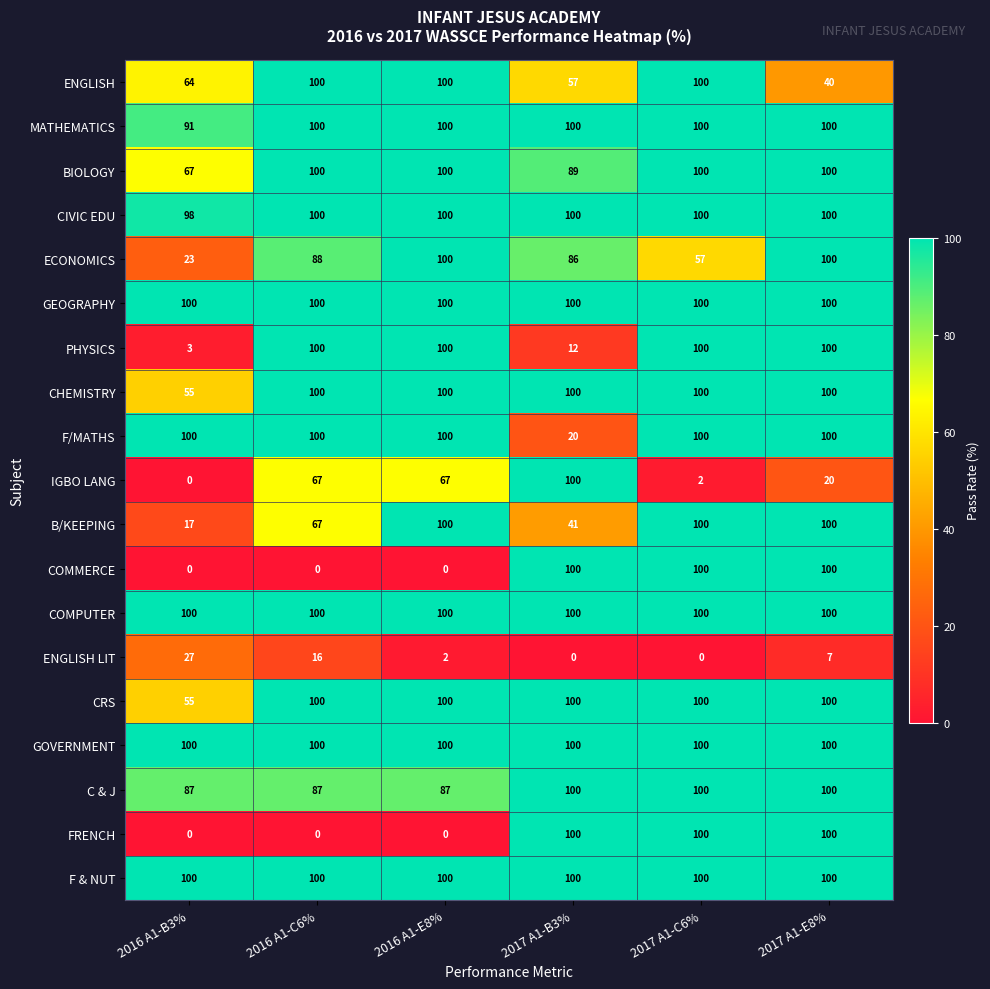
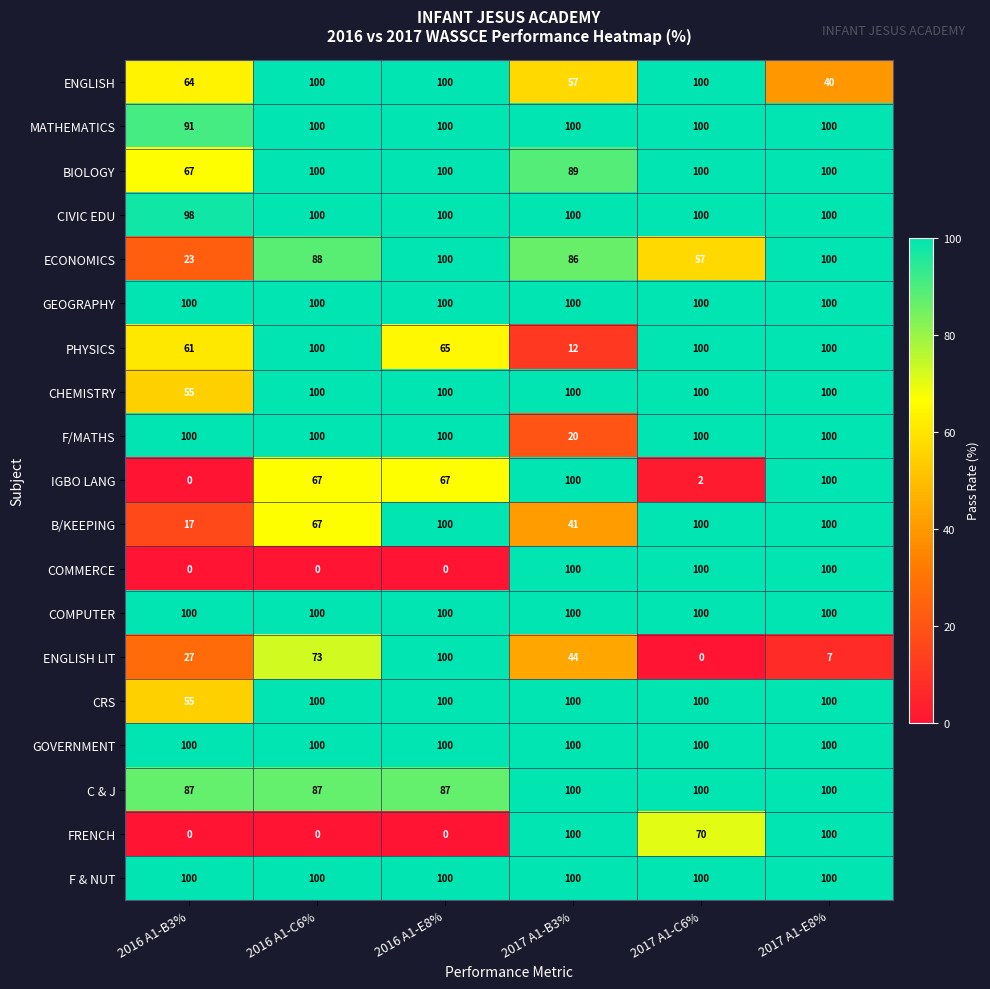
  {
    "ENGLISH": {
      "2016 A1-B3%": 64,
      "2016 A1-C6%": 100,
      "2016 A1-E8%": 100,
      "2017 A1-B3%": 57,
      "2017 A1-C6%": 100,
      "2017 A1-E8%": 40
    },
    "MATHEMATICS": {
      "2016 A1-B3%": 91,
      "2016 A1-C6%": 100,
      "2016 A1-E8%": 100,
      "2017 A1-B3%": 100,
      "2017 A1-C6%": 100,
      "2017 A1-E8%": 100
    },
    "BIOLOGY": {
      "2016 A1-B3%": 67,
      "2016 A1-C6%": 100,
      "2016 A1-E8%": 100,
      "2017 A1-B3%": 89,
      "2017 A1-C6%": 100,
      "2017 A1-E8%": 100
    },
    "CIVIC EDU": {
      "2016 A1-B3%": 98,
      "2016 A1-C6%": 100,
      "2016 A1-E8%": 100,
      "2017 A1-B3%": 100,
      "2017 A1-C6%": 100,
      "2017 A1-E8%": 100
    },
    "ECONOMICS": {
      "2016 A1-B3%": 23,
      "2016 A1-C6%": 88,
      "2016 A1-E8%": 100,
      "2017 A1-B3%": 86,
      "2017 A1-C6%": 57,
      "2017 A1-E8%": 100
    },
    "GEOGRAPHY": {
      "2016 A1-B3%": 100,
      "2016 A1-C6%": 100,
      "2016 A1-E8%": 100,
      "2017 A1-B3%": 100,
      "2017 A1-C6%": 100,
      "2017 A1-E8%": 100
    },
    "PHYSICS": {
-     "2016 A1-B3%": 3,
+     "2016 A1-B3%": 61,
      "2016 A1-C6%": 100,
-     "2016 A1-E8%": 100,
+     "2016 A1-E8%": 65,
      "2017 A1-B3%": 12,
      "2017 A1-C6%": 100,
      "2017 A1-E8%": 100
    },
    "CHEMISTRY": {
      "2016 A1-B3%": 55,
      "2016 A1-C6%": 100,
      "2016 A1-E8%": 100,
      "2017 A1-B3%": 100,
      "2017 A1-C6%": 100,
      "2017 A1-E8%": 100
    },
    "F/MATHS": {
      "2016 A1-B3%": 100,
      "2016 A1-C6%": 100,
      "2016 A1-E8%": 100,
      "2017 A1-B3%": 20,
      "2017 A1-C6%": 100,
      "2017 A1-E8%": 100
    },
    "IGBO LANG": {
      "2016 A1-B3%": 0,
      "2016 A1-C6%": 67,
      "2016 A1-E8%": 67,
      "2017 A1-B3%": 100,
      "2017 A1-C6%": 2,
-     "2017 A1-E8%": 20
+     "2017 A1-E8%": 100
    },
    "B/KEEPING": {
      "2016 A1-B3%": 17,
      "2016 A1-C6%": 67,
      "2016 A1-E8%": 100,
      "2017 A1-B3%": 41,
      "2017 A1-C6%": 100,
      "2017 A1-E8%": 100
    },
    "COMMERCE": {
      "2016 A1-B3%": 0,
      "2016 A1-C6%": 0,
      "2016 A1-E8%": 0,
      "2017 A1-B3%": 100,
      "2017 A1-C6%": 100,
      "2017 A1-E8%": 100
    },
    "COMPUTER": {
      "2016 A1-B3%": 100,
      "2016 A1-C6%": 100,
      "2016 A1-E8%": 100,
      "2017 A1-B3%": 100,
      "2017 A1-C6%": 100,
      "2017 A1-E8%": 100
    },
    "ENGLISH LIT": {
      "2016 A1-B3%": 27,
-     "2016 A1-C6%": 16,
-     "2016 A1-E8%": 2,
-     "2017 A1-B3%": 0,
+     "2016 A1-C6%": 73,
+     "2016 A1-E8%": 100,
+     "2017 A1-B3%": 44,
      "2017 A1-C6%": 0,
      "2017 A1-E8%": 7
    },
    "CRS": {
      "2016 A1-B3%": 55,
      "2016 A1-C6%": 100,
      "2016 A1-E8%": 100,
      "2017 A1-B3%": 100,
      "2017 A1-C6%": 100,
      "2017 A1-E8%": 100
    },
    "GOVERNMENT": {
      "2016 A1-B3%": 100,
      "2016 A1-C6%": 100,
      "2016 A1-E8%": 100,
      "2017 A1-B3%": 100,
      "2017 A1-C6%": 100,
      "2017 A1-E8%": 100
    },
    "C & J": {
      "2016 A1-B3%": 87,
      "2016 A1-C6%": 87,
      "2016 A1-E8%": 87,
      "2017 A1-B3%": 100,
      "2017 A1-C6%": 100,
      "2017 A1-E8%": 100
    },
    "FRENCH": {
      "2016 A1-B3%": 0,
      "2016 A1-C6%": 0,
      "2016 A1-E8%": 0,
      "2017 A1-B3%": 100,
-     "2017 A1-C6%": 100,
+     "2017 A1-C6%": 70,
      "2017 A1-E8%": 100
    },
    "F & NUT": {
      "2016 A1-B3%": 100,
      "2016 A1-C6%": 100,
      "2016 A1-E8%": 100,
      "2017 A1-B3%": 100,
      "2017 A1-C6%": 100,
      "2017 A1-E8%": 100
    }
  }
